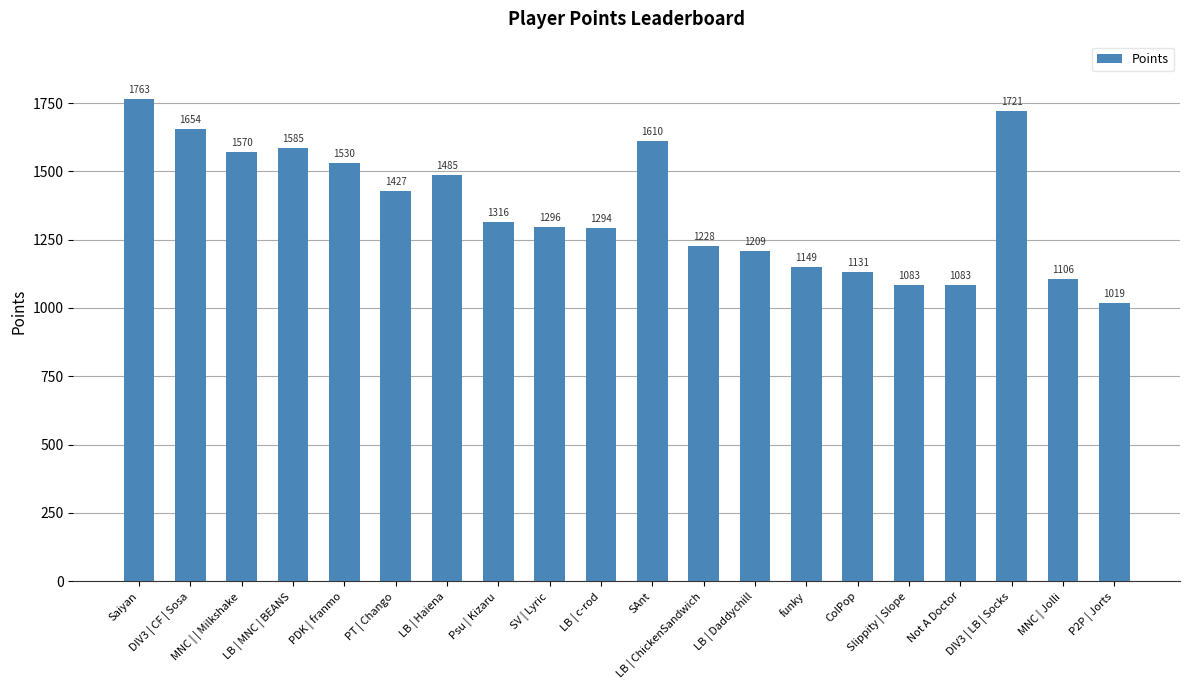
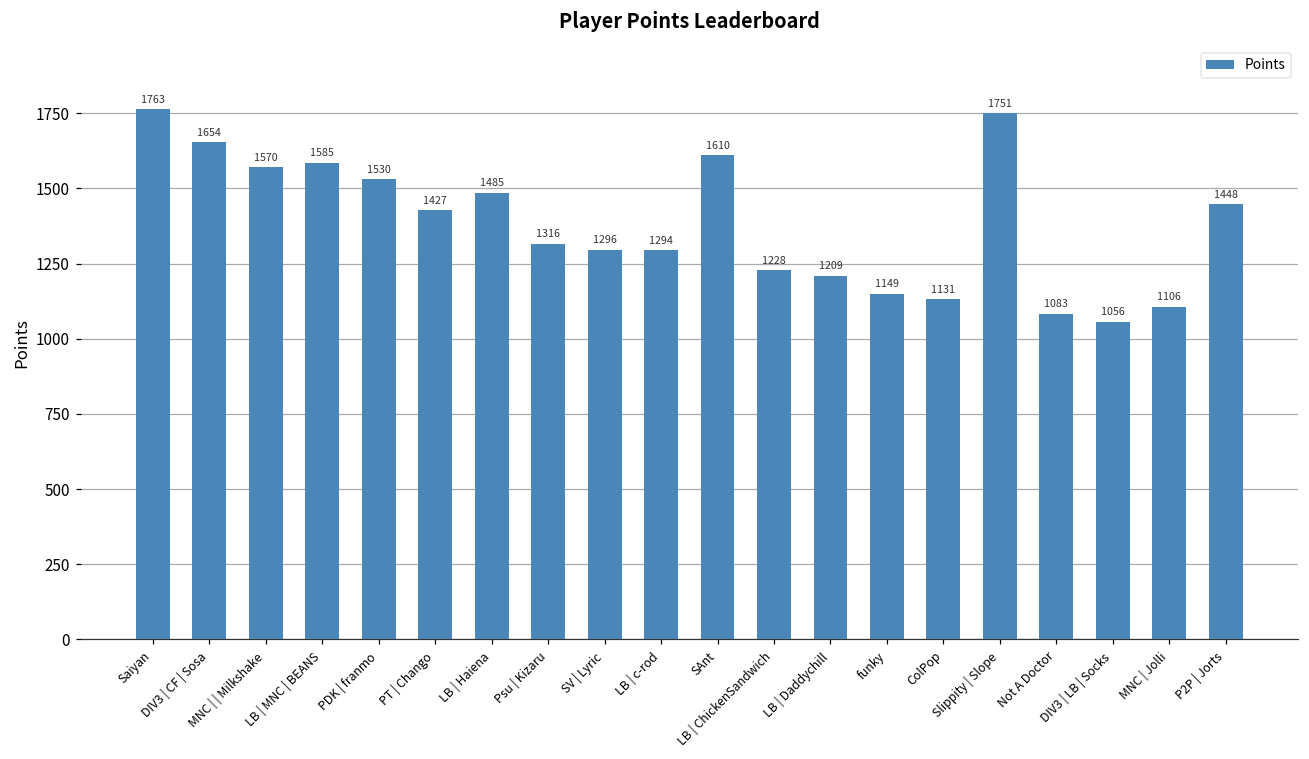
  {
    "Saiyan": 1763,
    "DIV3 | CF | Sosa": 1654,
    "MNC | | Milkshake": 1570,
    "LB | MNC | BEANS": 1585,
    "PDK | franmo": 1530,
    "PT | Chango": 1427,
    "LB | Haiena": 1485,
    "Psu | Kizaru": 1316,
    "SV | Lyric": 1296,
    "LB | c-rod": 1294,
    "SAnt": 1610,
    "LB | ChickenSandwich": 1228,
    "LB | Daddychill": 1209,
    "funky": 1149,
    "ColPop": 1131,
-   "Slippity | Slope": 1083,
+   "Slippity | Slope": 1751,
    "Not A Doctor": 1083,
-   "DIV3 | LB | Socks": 1721,
+   "DIV3 | LB | Socks": 1056,
    "MNC | Jolli": 1106,
-   "P2P | Jorts": 1019
+   "P2P | Jorts": 1448
  }
